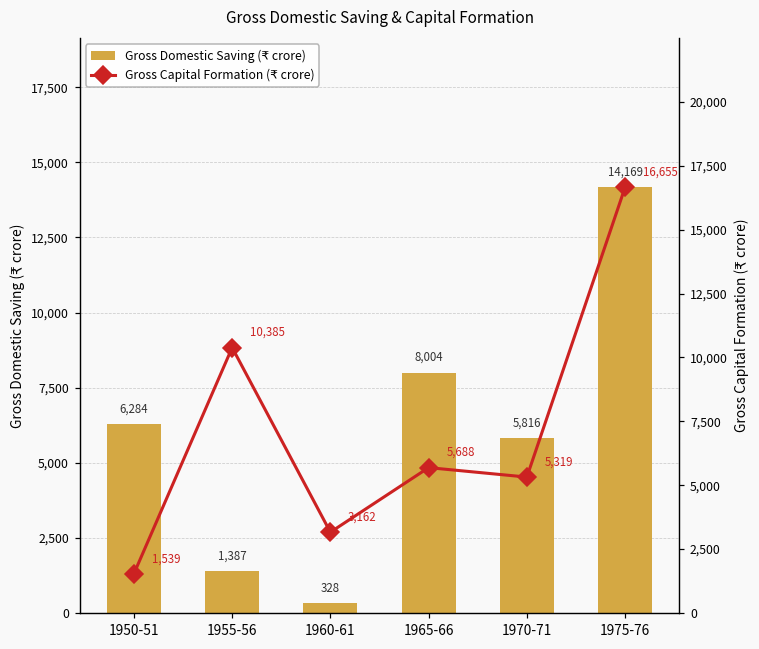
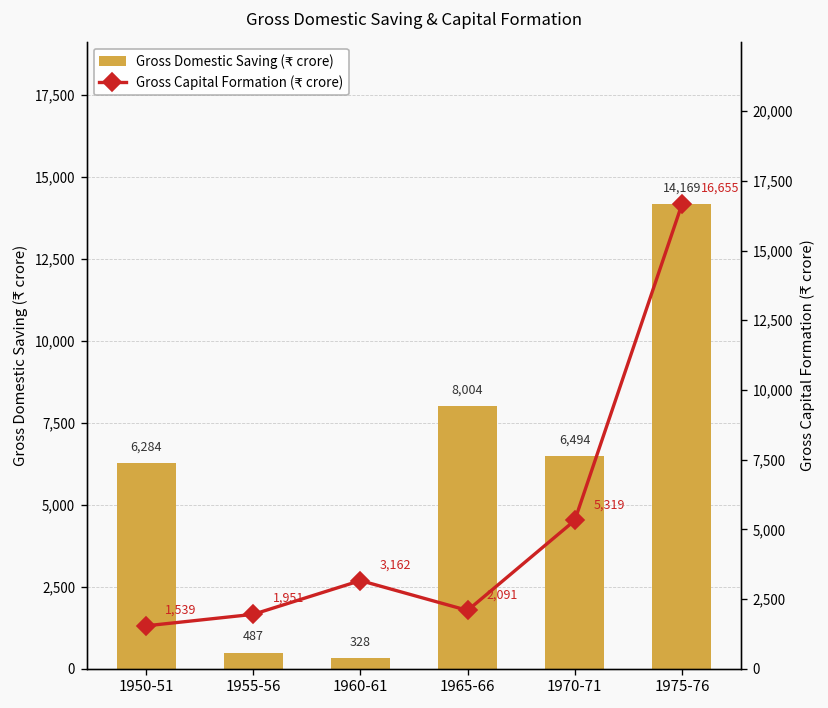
  {
    "Gross Domestic Saving (₹ crore)": {
      "1950-51": "6,284",
-     "1955-56": "1,387",
+     "1955-56": "487",
      "1960-61": "328",
      "1965-66": "8,004",
-     "1970-71": "5,816",
+     "1970-71": "6,494",
      "1975-76": "14,169"
    },
    "Gross Capital Formation (₹ crore)": {
      "1950-51": "1,539",
-     "1955-56": "10,385",
+     "1955-56": "1,951",
      "1960-61": "3,162",
-     "1965-66": "5,688",
+     "1965-66": "2,091",
      "1970-71": "5,319",
      "1975-76": "16,655"
    }
  }
